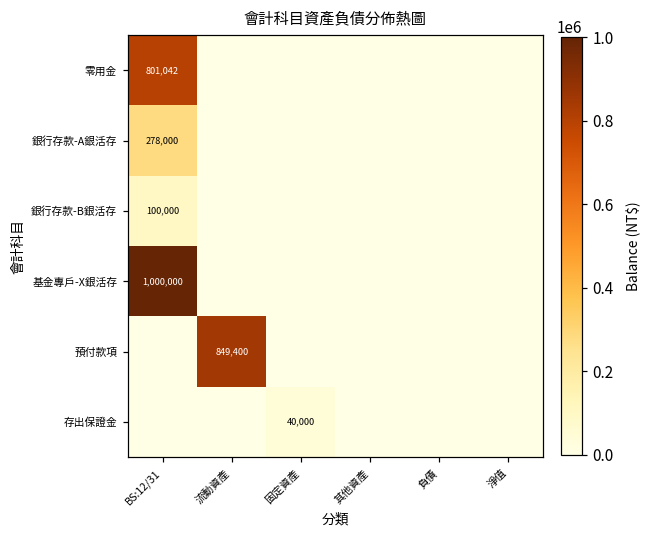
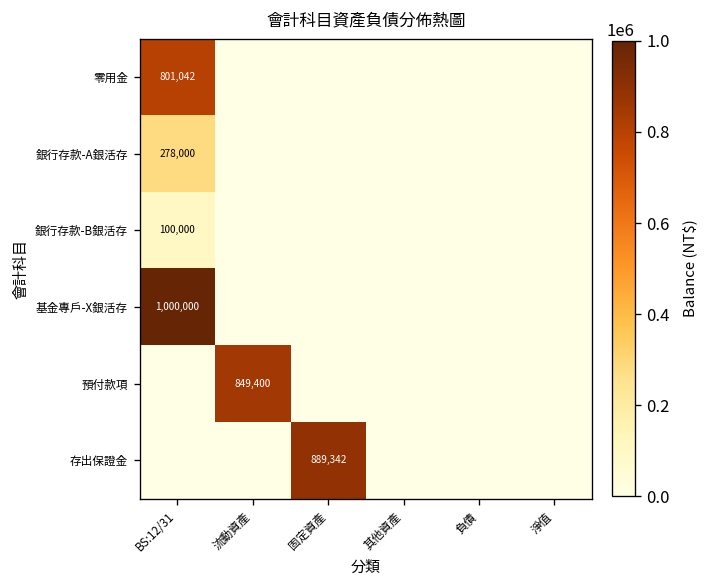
  {
    "零用金": {
      "BS:12/31": "801,042"
    },
    "銀行存款-A銀活存": {
      "BS:12/31": "278,000"
    },
    "銀行存款-B銀活存": {
      "BS:12/31": "100,000"
    },
    "基金專戶-X銀活存": {
      "BS:12/31": "1,000,000"
    },
    "預付款項": {
      "流動資產": "849,400"
    },
    "存出保證金": {
-     "固定資產": "40,000"
+     "固定資產": "889,342"
    }
  }
